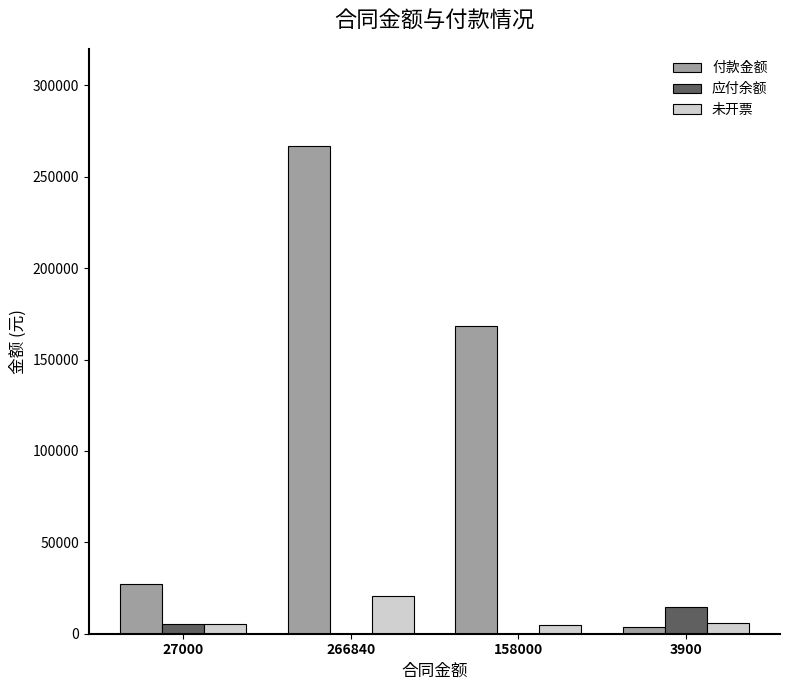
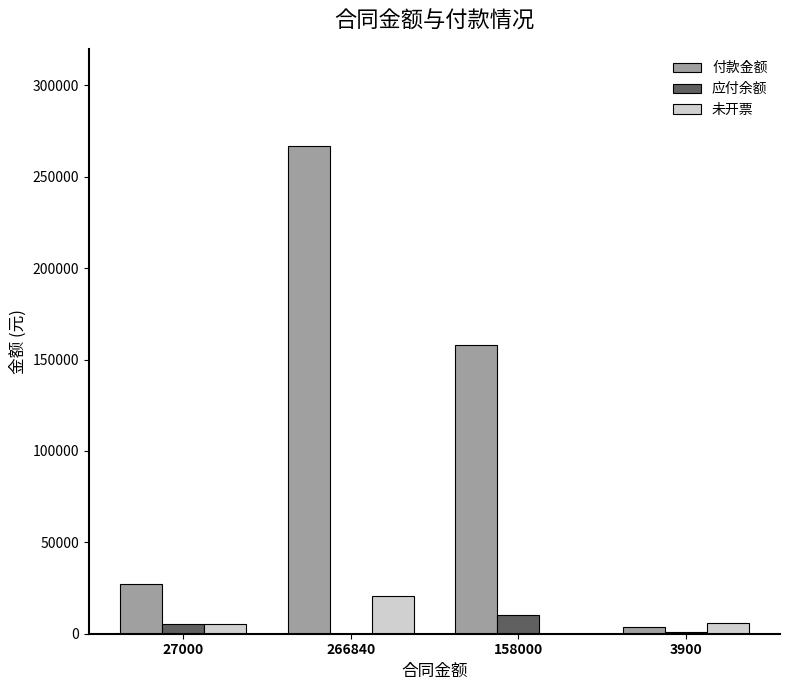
  {
    "付款金额": {
      "27000": 27000,
      "266840": 267000,
-     "158000": 168000,
+     "158000": 158000,
      "3900": 4000
    },
    "应付余额": {
      "27000": 5000,
      "266840": 0,
-     "158000": 0,
-     "3900": 15000
+     "158000": 10000,
+     "3900": 1000
    },
    "未开票": {
      "27000": 5000,
      "266840": 21000,
-     "158000": 5000,
+     "158000": 0,
      "3900": 6000
    }
  }
